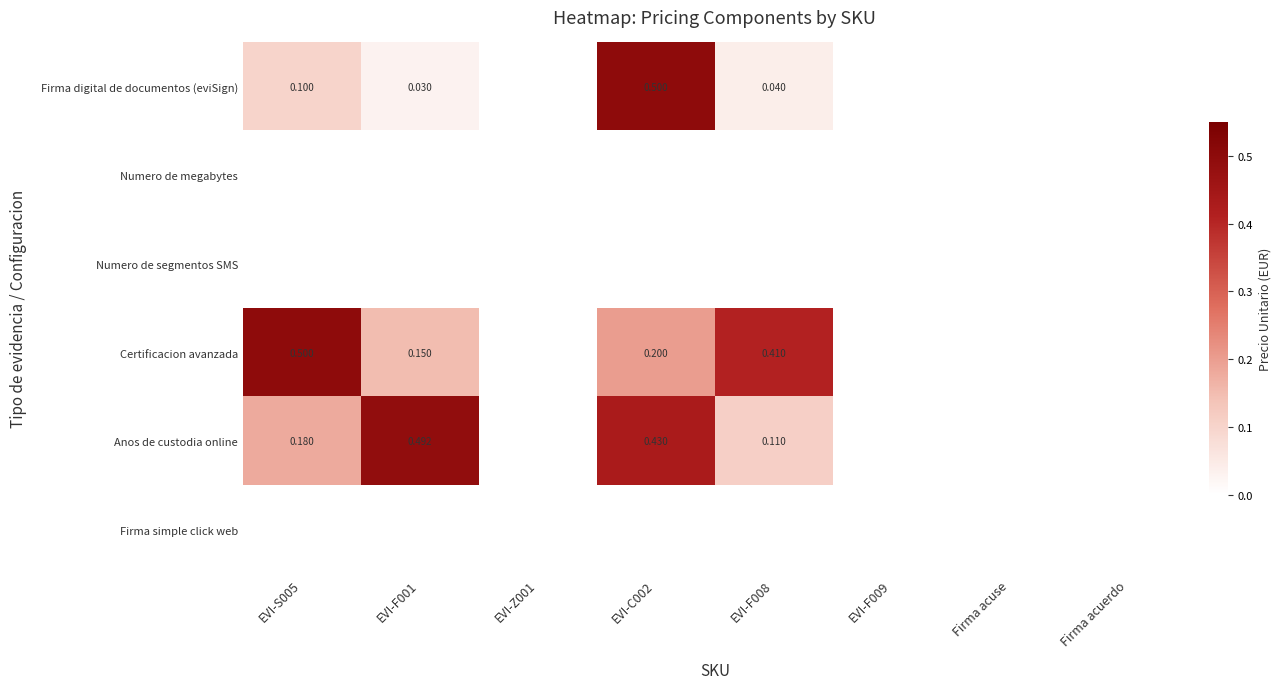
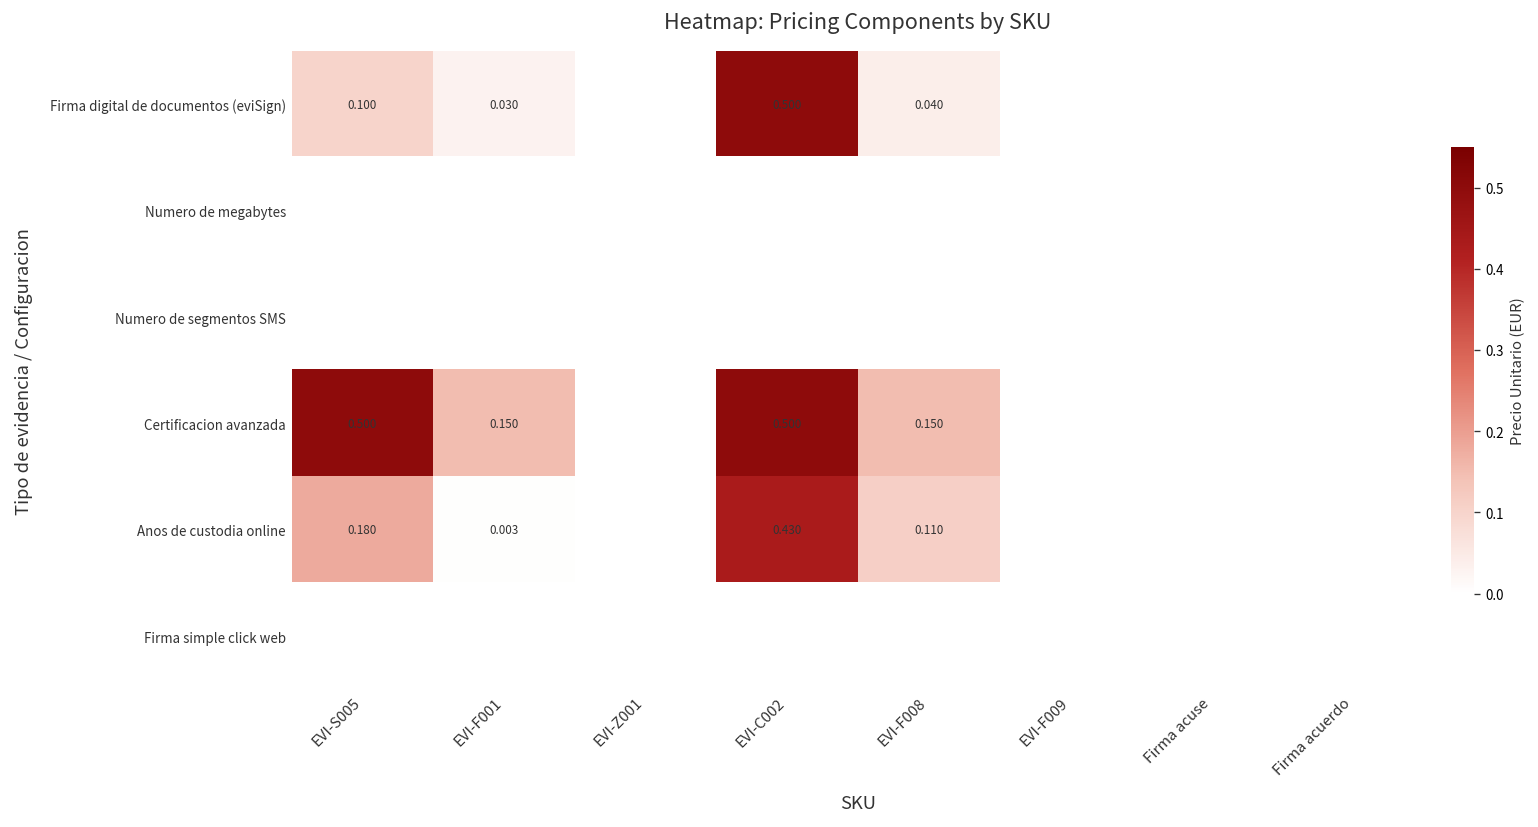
  {
    "Firma digital de documentos (eviSign)": {
      "EVI-S005": 0.100,
      "EVI-F001": 0.030,
      "EVI-C002": 0.500,
      "EVI-F008": 0.040
    },
    "Certificacion avanzada": {
      "EVI-S005": 0.500,
      "EVI-F001": 0.150,
-     "EVI-C002": 0.200,
-     "EVI-F008": 0.410
+     "EVI-C002": 0.500,
+     "EVI-F008": 0.150
    },
    "Anos de custodia online": {
      "EVI-S005": 0.180,
-     "EVI-F001": 0.492,
+     "EVI-F001": 0.003,
      "EVI-C002": 0.430,
      "EVI-F008": 0.110
    }
  }
